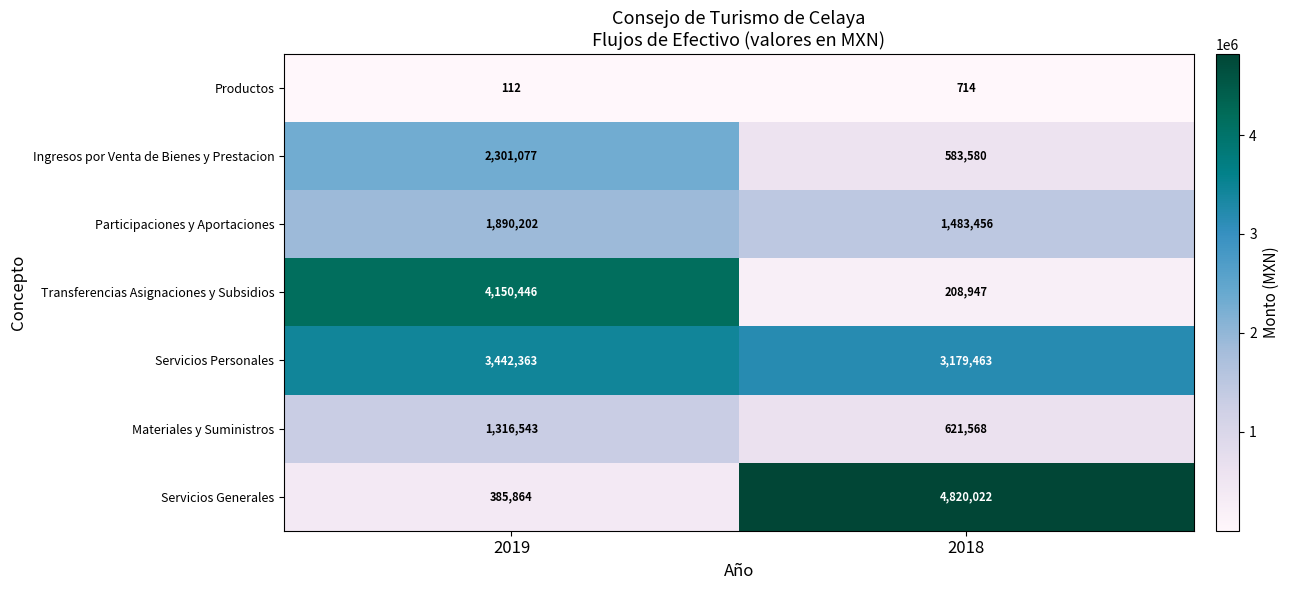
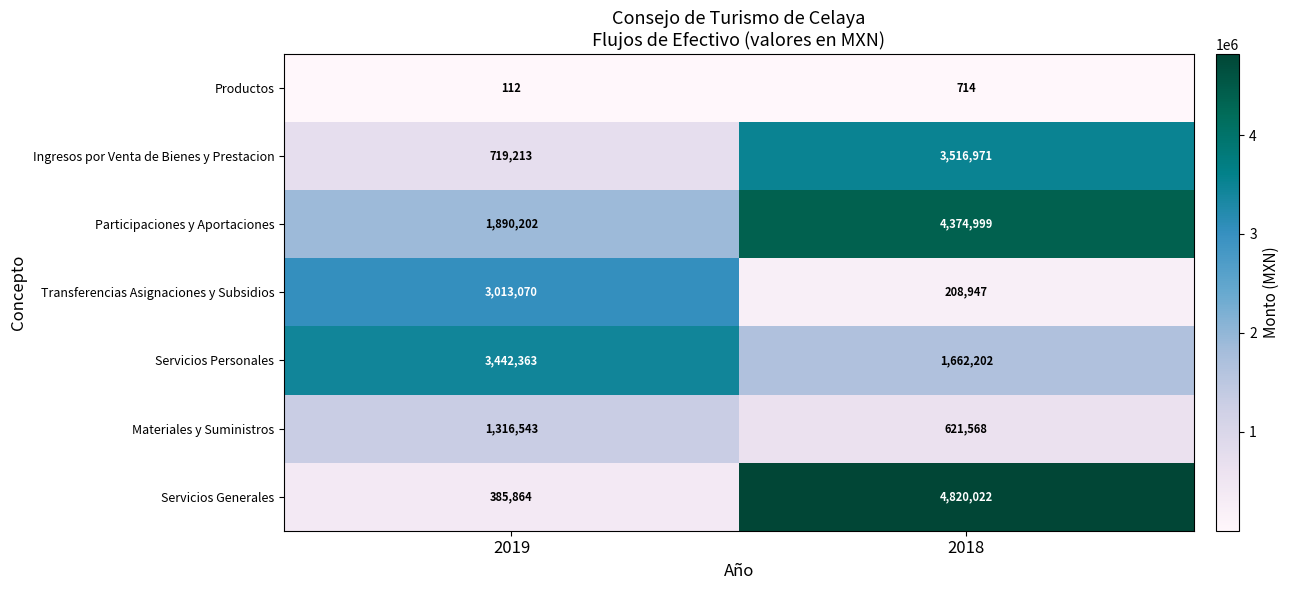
  {
    "Productos": {
      "2019": "112",
      "2018": "714"
    },
    "Ingresos por Venta de Bienes y Prestacion": {
-     "2019": "2,301,077",
-     "2018": "583,580"
+     "2019": "719,213",
+     "2018": "3,516,971"
    },
    "Participaciones y Aportaciones": {
      "2019": "1,890,202",
-     "2018": "1,483,456"
+     "2018": "4,374,999"
    },
    "Transferencias Asignaciones y Subsidios": {
-     "2019": "4,150,446",
+     "2019": "3,013,070",
      "2018": "208,947"
    },
    "Servicios Personales": {
      "2019": "3,442,363",
-     "2018": "3,179,463"
+     "2018": "1,662,202"
    },
    "Materiales y Suministros": {
      "2019": "1,316,543",
      "2018": "621,568"
    },
    "Servicios Generales": {
      "2019": "385,864",
      "2018": "4,820,022"
    }
  }
